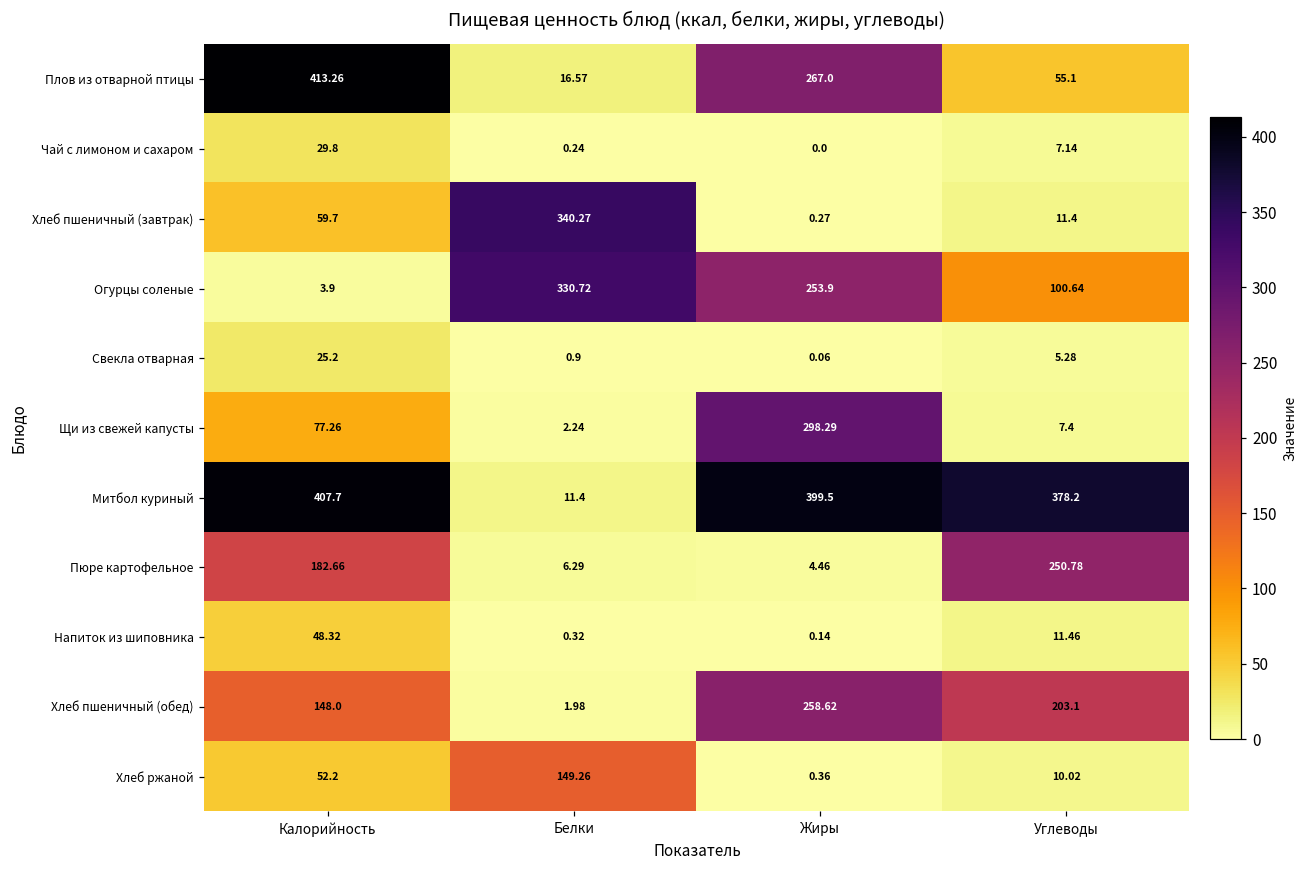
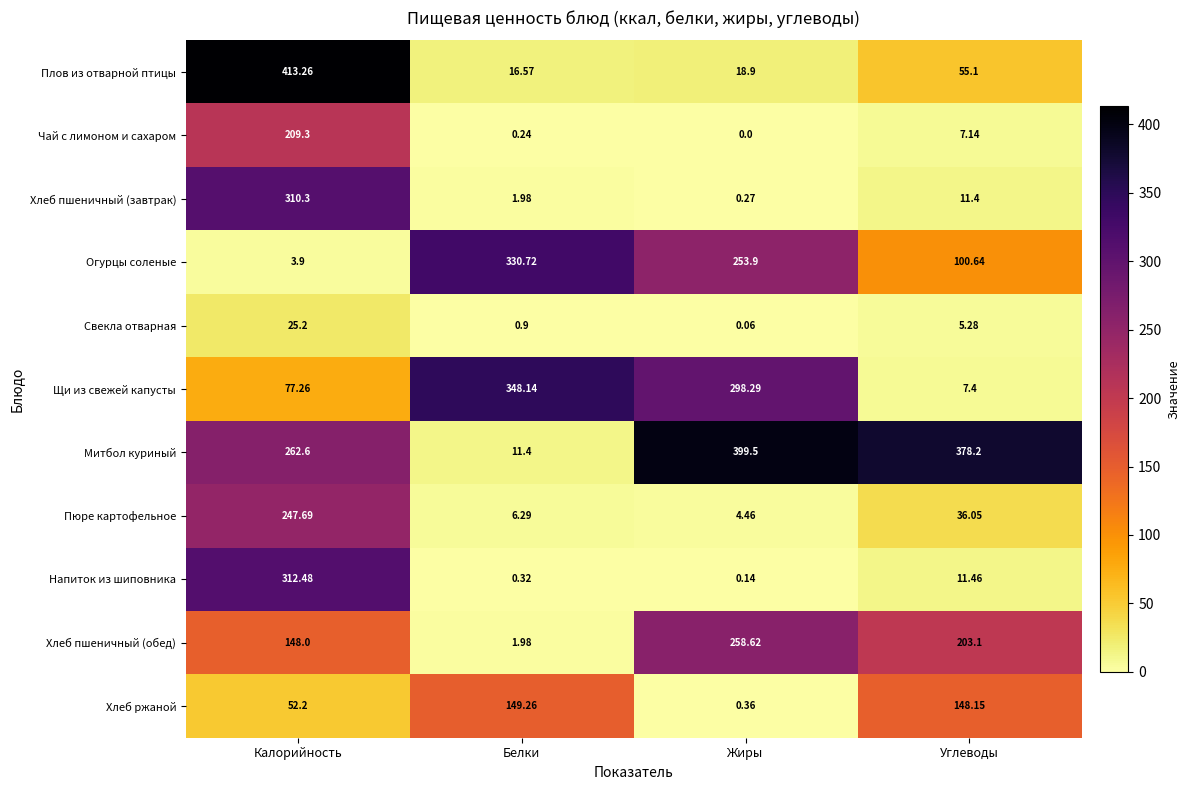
  {
    "Плов из отварной птицы": {
      "Калорийность": 413.26,
      "Белки": 16.57,
-     "Жиры": 267.0,
+     "Жиры": 18.9,
      "Углеводы": 55.1
    },
    "Чай с лимоном и сахаром": {
-     "Калорийность": 29.8,
+     "Калорийность": 209.3,
      "Белки": 0.24,
      "Жиры": 0.0,
      "Углеводы": 7.14
    },
    "Хлеб пшеничный (завтрак)": {
-     "Калорийность": 59.7,
-     "Белки": 340.27,
+     "Калорийность": 310.3,
+     "Белки": 1.98,
      "Жиры": 0.27,
      "Углеводы": 11.4
    },
    "Огурцы соленые": {
      "Калорийность": 3.9,
      "Белки": 330.72,
      "Жиры": 253.9,
      "Углеводы": 100.64
    },
    "Свекла отварная": {
      "Калорийность": 25.2,
      "Белки": 0.9,
      "Жиры": 0.06,
      "Углеводы": 5.28
    },
    "Щи из свежей капусты": {
      "Калорийность": 77.26,
-     "Белки": 2.24,
+     "Белки": 348.14,
      "Жиры": 298.29,
      "Углеводы": 7.4
    },
    "Митбол куриный": {
-     "Калорийность": 407.7,
+     "Калорийность": 262.6,
      "Белки": 11.4,
      "Жиры": 399.5,
      "Углеводы": 378.2
    },
    "Пюре картофельное": {
-     "Калорийность": 182.66,
+     "Калорийность": 247.69,
      "Белки": 6.29,
      "Жиры": 4.46,
-     "Углеводы": 250.78
+     "Углеводы": 36.05
    },
    "Напиток из шиповника": {
-     "Калорийность": 48.32,
+     "Калорийность": 312.48,
      "Белки": 0.32,
      "Жиры": 0.14,
      "Углеводы": 11.46
    },
    "Хлеб пшеничный (обед)": {
      "Калорийность": 148.0,
      "Белки": 1.98,
      "Жиры": 258.62,
      "Углеводы": 203.1
    },
    "Хлеб ржаной": {
      "Калорийность": 52.2,
      "Белки": 149.26,
      "Жиры": 0.36,
-     "Углеводы": 10.02
+     "Углеводы": 148.15
    }
  }
